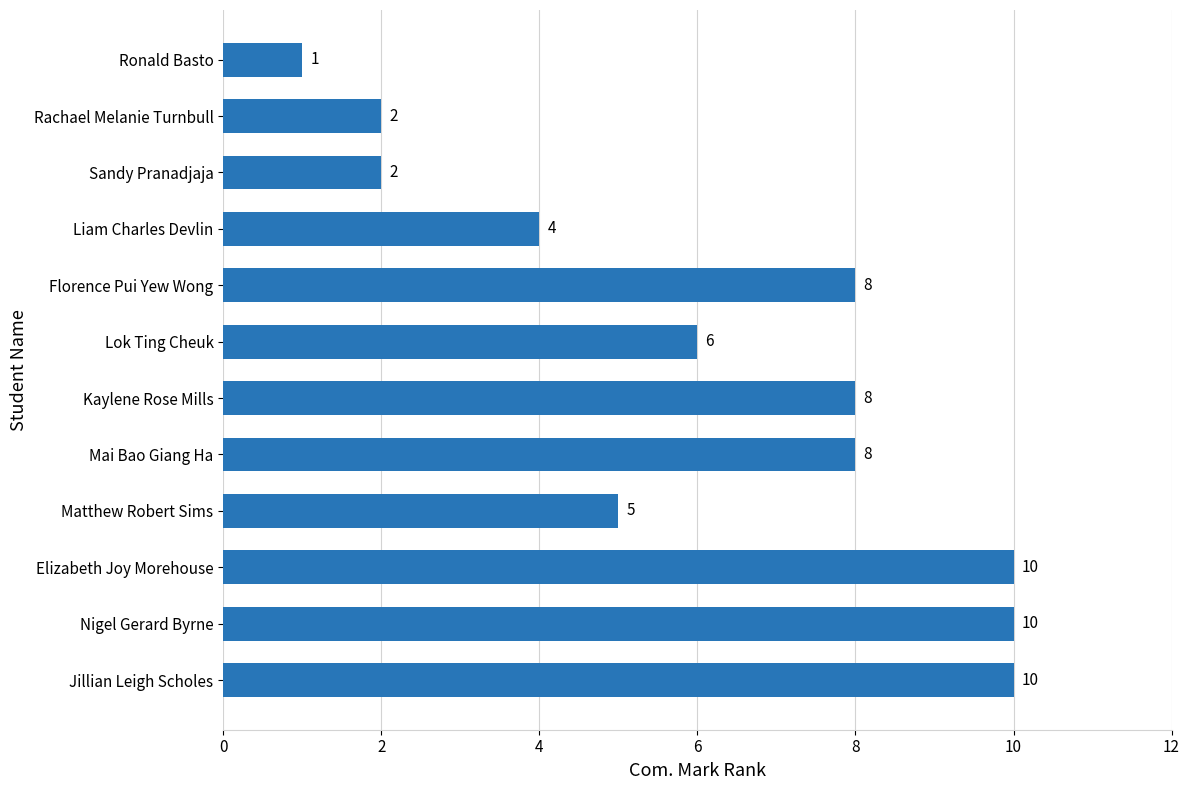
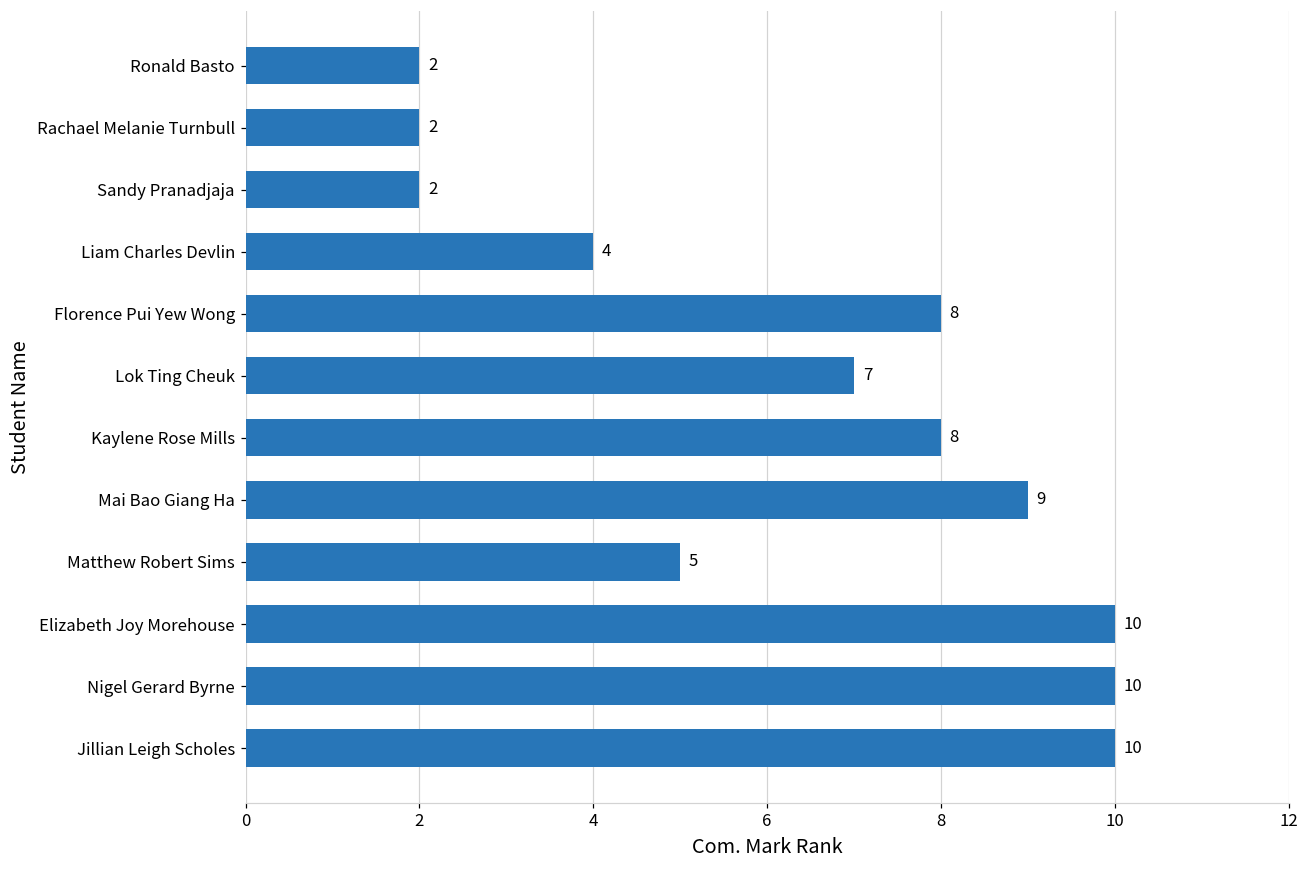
  {
-   "Ronald Basto": 1,
+   "Ronald Basto": 2,
    "Rachael Melanie Turnbull": 2,
    "Sandy Pranadjaja": 2,
    "Liam Charles Devlin": 4,
    "Florence Pui Yew Wong": 8,
-   "Lok Ting Cheuk": 6,
+   "Lok Ting Cheuk": 7,
    "Kaylene Rose Mills": 8,
-   "Mai Bao Giang Ha": 8,
+   "Mai Bao Giang Ha": 9,
    "Matthew Robert Sims": 5,
    "Elizabeth Joy Morehouse": 10,
    "Nigel Gerard Byrne": 10,
    "Jillian Leigh Scholes": 10
  }
